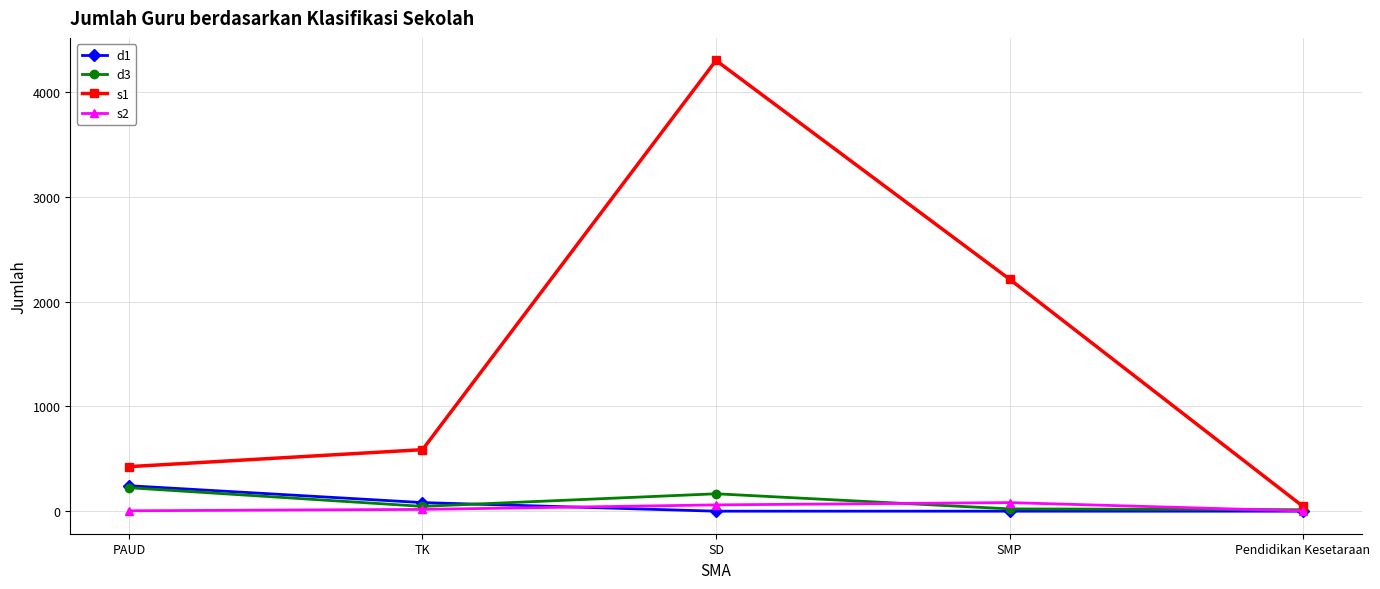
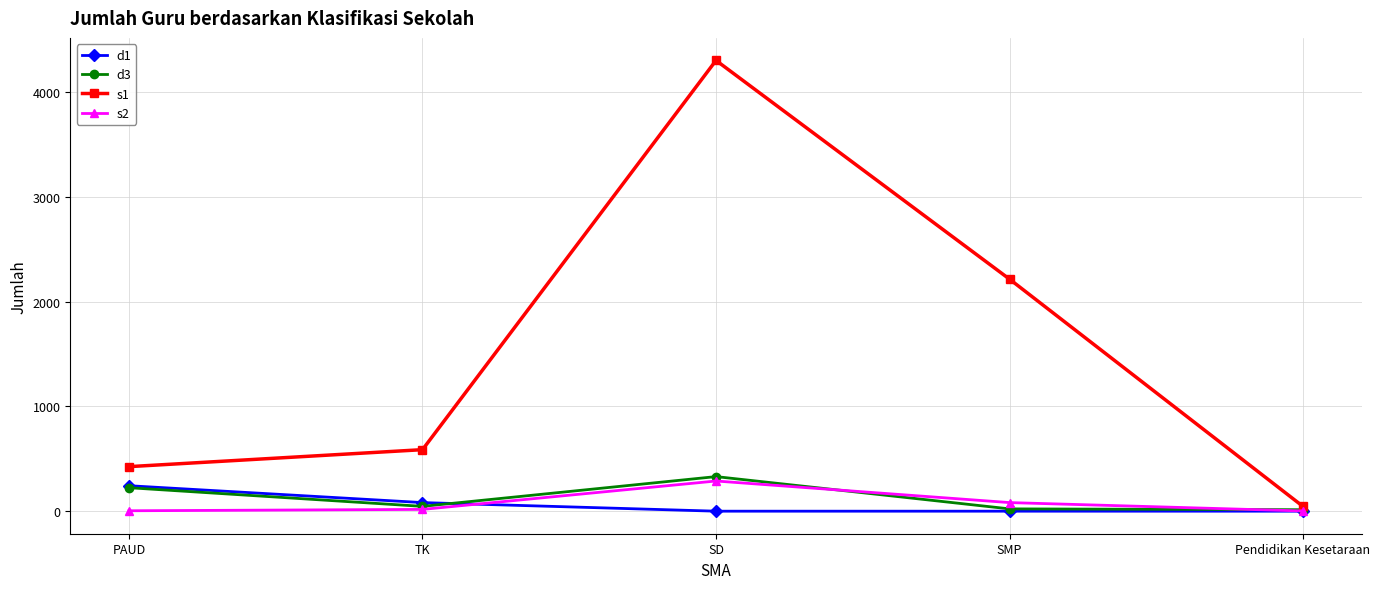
  {
    "d1": {
      "TK": 80,
      "SD": 0
    },
    "d3": {
      "TK": 50,
-     "SD": 170
+     "SD": 330
    },
    "s1": {
      "PAUD": 430,
      "TK": 590,
      "SD": 4300,
      "SMP": 2210,
      "Pendidikan Kesetaraan": 50
    },
    "s2": {
      "PAUD": 0,
      "TK": 20,
-     "SD": 60,
+     "SD": 290,
      "SMP": 80
    }
  }
